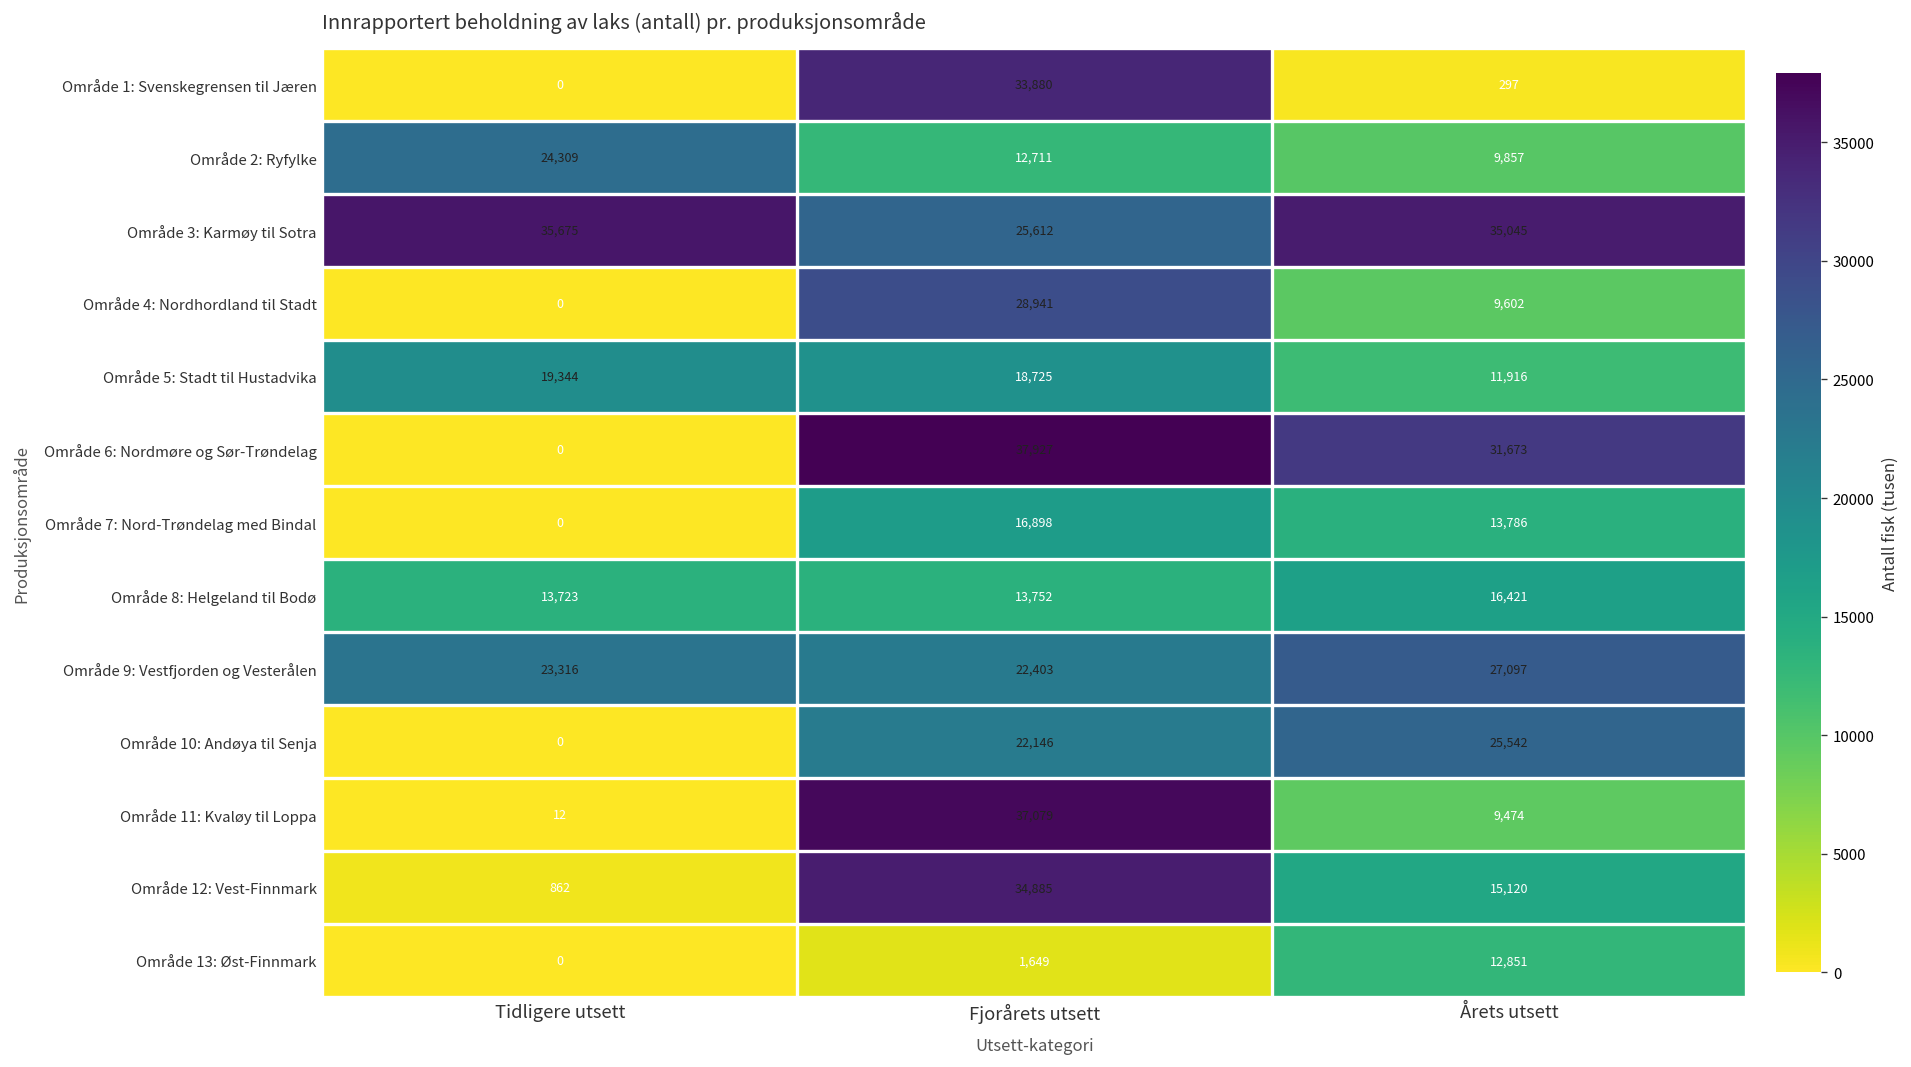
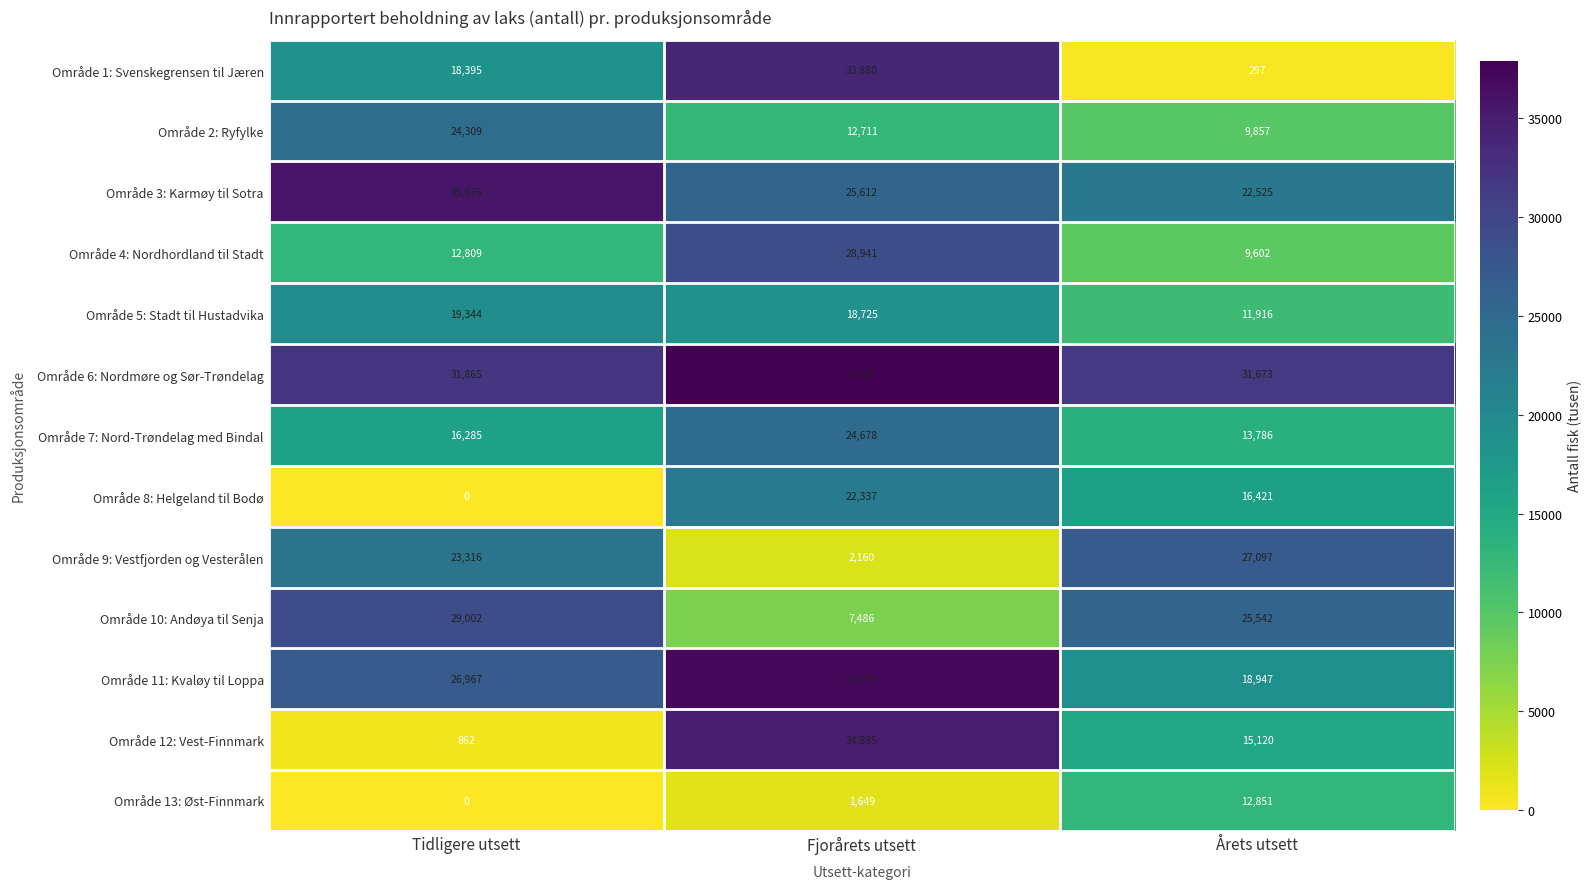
  {
    "Område 1: Svenskegrensen til Jæren": {
-     "Tidligere utsett": "0",
+     "Tidligere utsett": "18,395",
      "Fjorårets utsett": "33,880",
      "Årets utsett": "297"
    },
    "Område 2: Ryfylke": {
      "Tidligere utsett": "24,309",
      "Fjorårets utsett": "12,711",
      "Årets utsett": "9,857"
    },
    "Område 3: Karmøy til Sotra": {
      "Tidligere utsett": "35,675",
      "Fjorårets utsett": "25,612",
-     "Årets utsett": "35,045"
+     "Årets utsett": "22,525"
    },
    "Område 4: Nordhordland til Stadt": {
-     "Tidligere utsett": "0",
+     "Tidligere utsett": "12,809",
      "Fjorårets utsett": "28,941",
      "Årets utsett": "9,602"
    },
    "Område 5: Stadt til Hustadvika": {
      "Tidligere utsett": "19,344",
      "Fjorårets utsett": "18,725",
      "Årets utsett": "11,916"
    },
    "Område 6: Nordmøre og Sør-Trøndelag": {
-     "Tidligere utsett": "0",
+     "Tidligere utsett": "31,865",
      "Fjorårets utsett": "37,927",
      "Årets utsett": "31,673"
    },
    "Område 7: Nord-Trøndelag med Bindal": {
-     "Tidligere utsett": "0",
-     "Fjorårets utsett": "16,898",
+     "Tidligere utsett": "16,285",
+     "Fjorårets utsett": "24,678",
      "Årets utsett": "13,786"
    },
    "Område 8: Helgeland til Bodø": {
-     "Tidligere utsett": "13,723",
-     "Fjorårets utsett": "13,752",
+     "Tidligere utsett": "0",
+     "Fjorårets utsett": "22,337",
      "Årets utsett": "16,421"
    },
    "Område 9: Vestfjorden og Vesterålen": {
      "Tidligere utsett": "23,316",
-     "Fjorårets utsett": "22,403",
+     "Fjorårets utsett": "2,160",
      "Årets utsett": "27,097"
    },
    "Område 10: Andøya til Senja": {
-     "Tidligere utsett": "0",
-     "Fjorårets utsett": "22,146",
+     "Tidligere utsett": "29,002",
+     "Fjorårets utsett": "7,486",
      "Årets utsett": "25,542"
    },
    "Område 11: Kvaløy til Loppa": {
-     "Tidligere utsett": "12",
+     "Tidligere utsett": "26,967",
      "Fjorårets utsett": "37,079",
-     "Årets utsett": "9,474"
+     "Årets utsett": "18,947"
    },
    "Område 12: Vest-Finnmark": {
      "Tidligere utsett": "862",
      "Fjorårets utsett": "34,885",
      "Årets utsett": "15,120"
    },
    "Område 13: Øst-Finnmark": {
      "Tidligere utsett": "0",
      "Fjorårets utsett": "1,649",
      "Årets utsett": "12,851"
    }
  }
